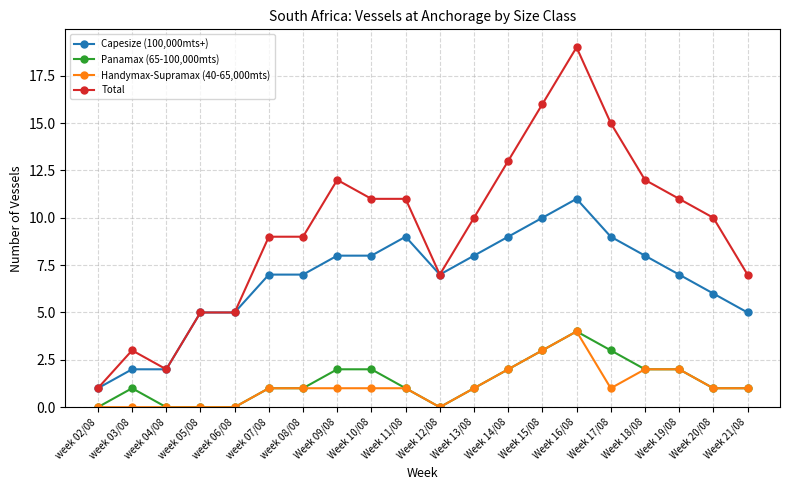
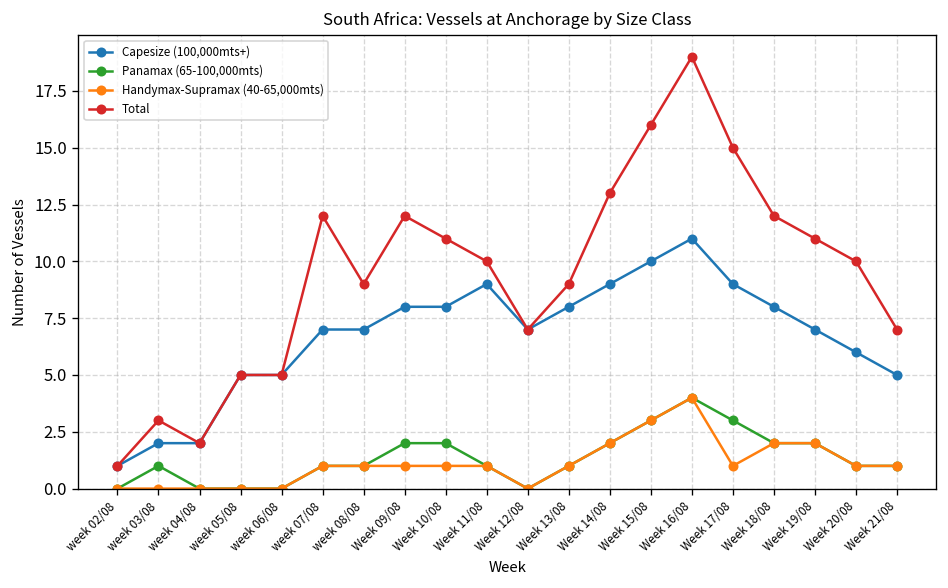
  {
    "Capesize (100,000mts+)": {
      "week 03/08": 2,
      "week 07/08": 7,
      "week 08/08": 7,
      "Week 09/08": 8,
      "Week 10/08": 8,
      "Week 11/08": 9,
      "Week 13/08": 8,
      "Week 14/08": 9,
      "Week 15/08": 10,
      "Week 16/08": 11,
      "Week 17/08": 9,
      "Week 18/08": 8,
      "Week 19/08": 7,
      "Week 20/08": 6,
      "Week 21/08": 5
    },
    "Panamax (65-100,000mts)": {
      "week 03/08": 1,
      "Week 09/08": 2,
      "Week 10/08": 2,
      "Week 17/08": 3
    },
    "Handymax-Supramax (40-65,000mts)": {
      "week 03/08": 0,
      "Week 09/08": 1,
      "Week 10/08": 1,
      "Week 17/08": 1
    },
    "Total": {
      "week 03/08": 3,
-     "week 07/08": 9,
+     "week 07/08": 12,
      "week 08/08": 9,
      "Week 09/08": 12,
      "Week 10/08": 11,
-     "Week 11/08": 11,
-     "Week 13/08": 10,
+     "Week 11/08": 10,
+     "Week 13/08": 9,
      "Week 14/08": 13,
      "Week 15/08": 16,
      "Week 16/08": 19,
      "Week 17/08": 15,
      "Week 18/08": 12,
      "Week 19/08": 11,
      "Week 20/08": 10,
      "Week 21/08": 7
    }
  }
